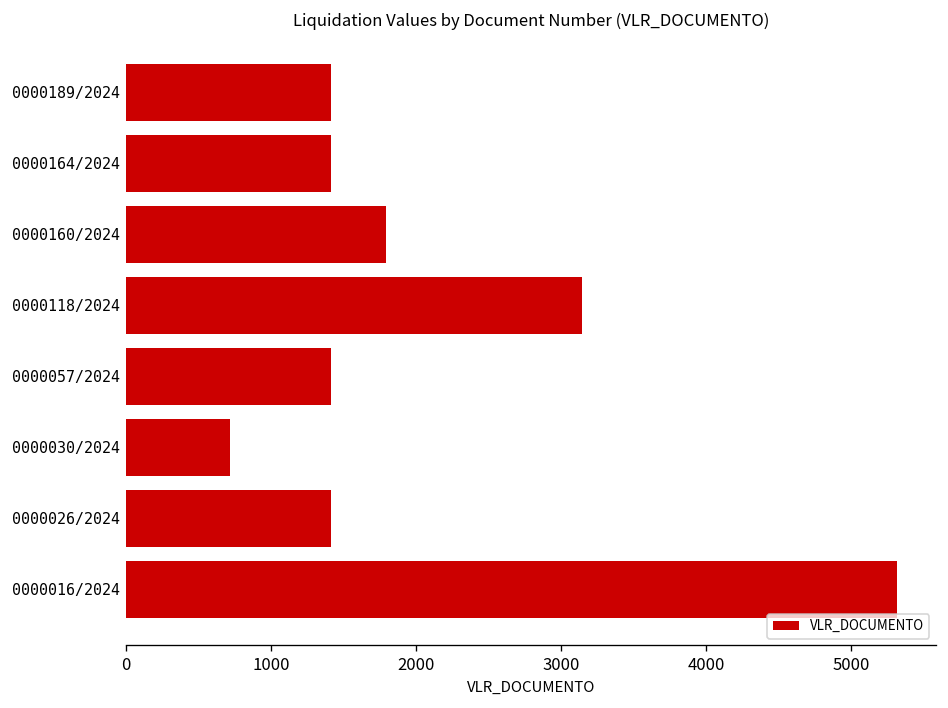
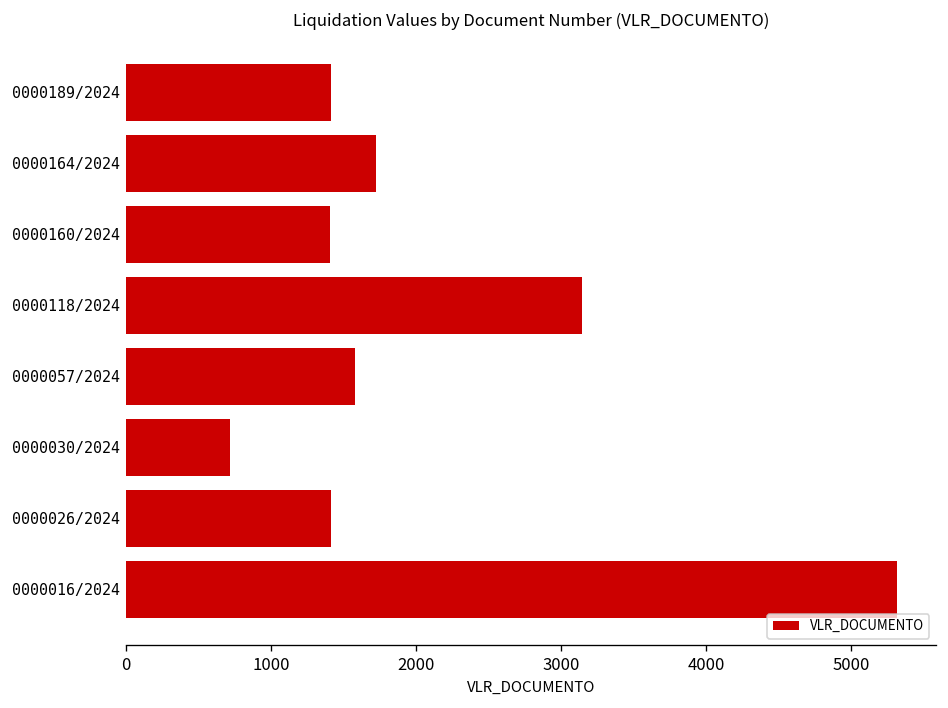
  {
    "0000189/2024": 1410,
-   "0000164/2024": 1410,
-   "0000160/2024": 1800,
+   "0000164/2024": 1720,
+   "0000160/2024": 1400,
    "0000118/2024": 3140,
-   "0000057/2024": 1410,
+   "0000057/2024": 1580,
    "0000030/2024": 720,
    "0000026/2024": 1410,
    "0000016/2024": 5320
  }
